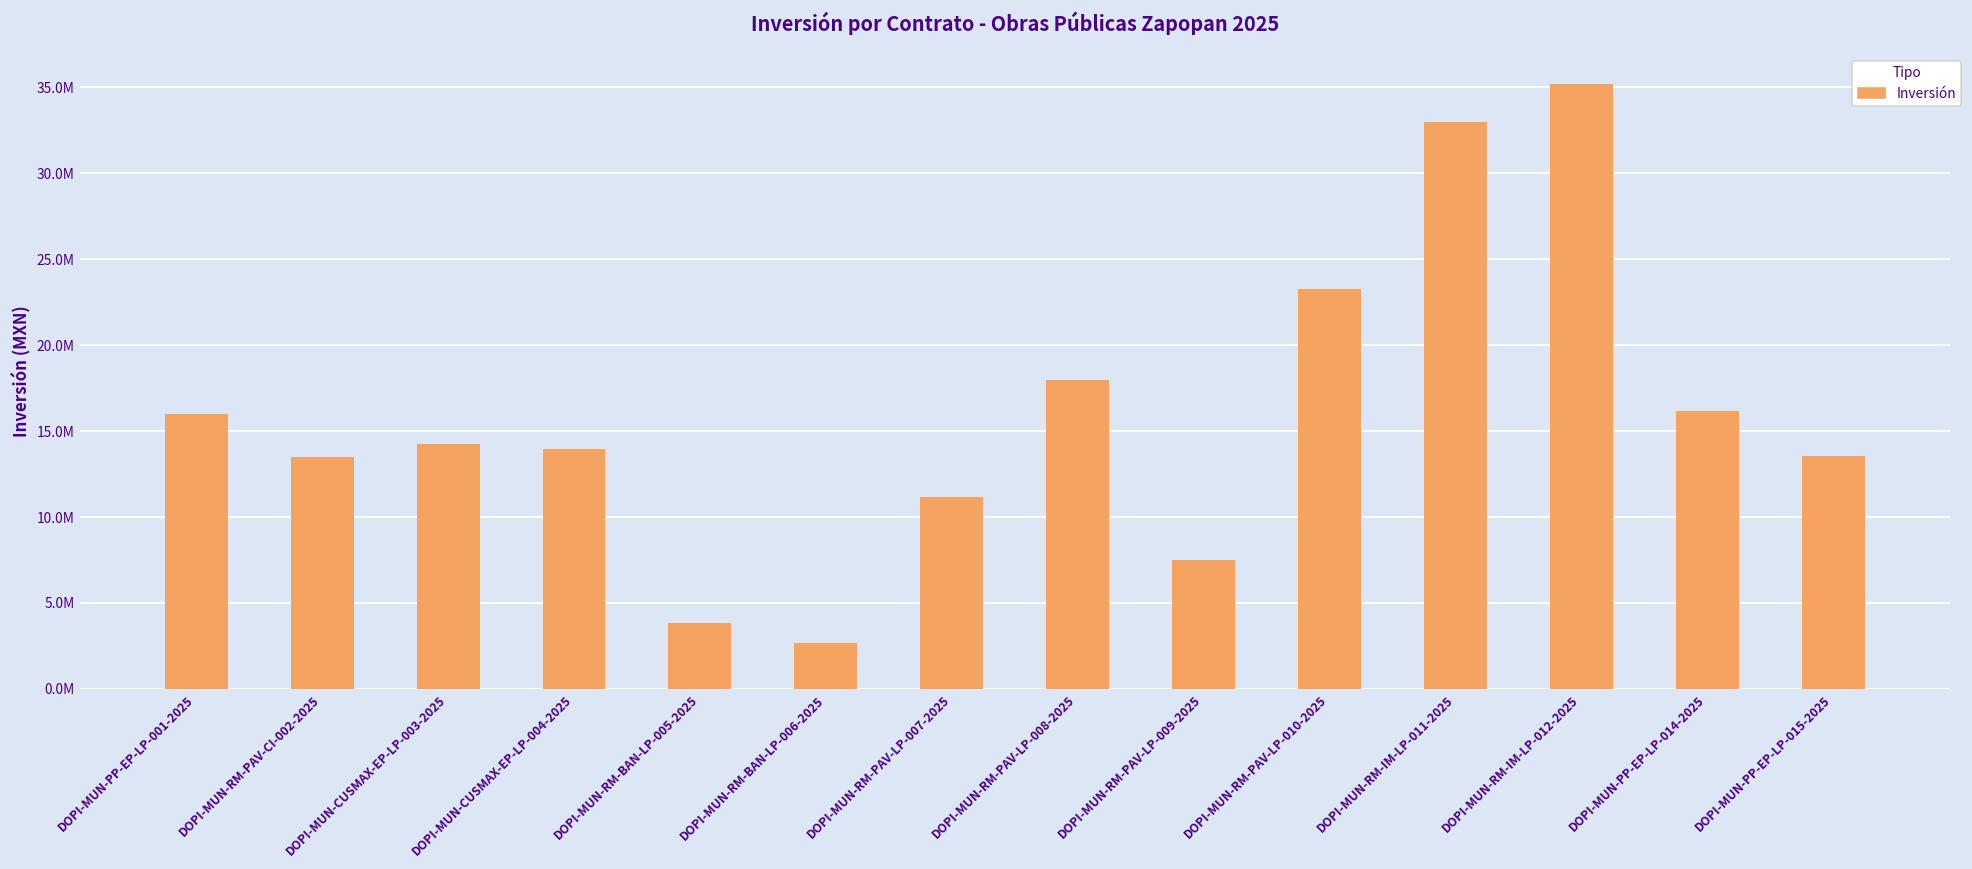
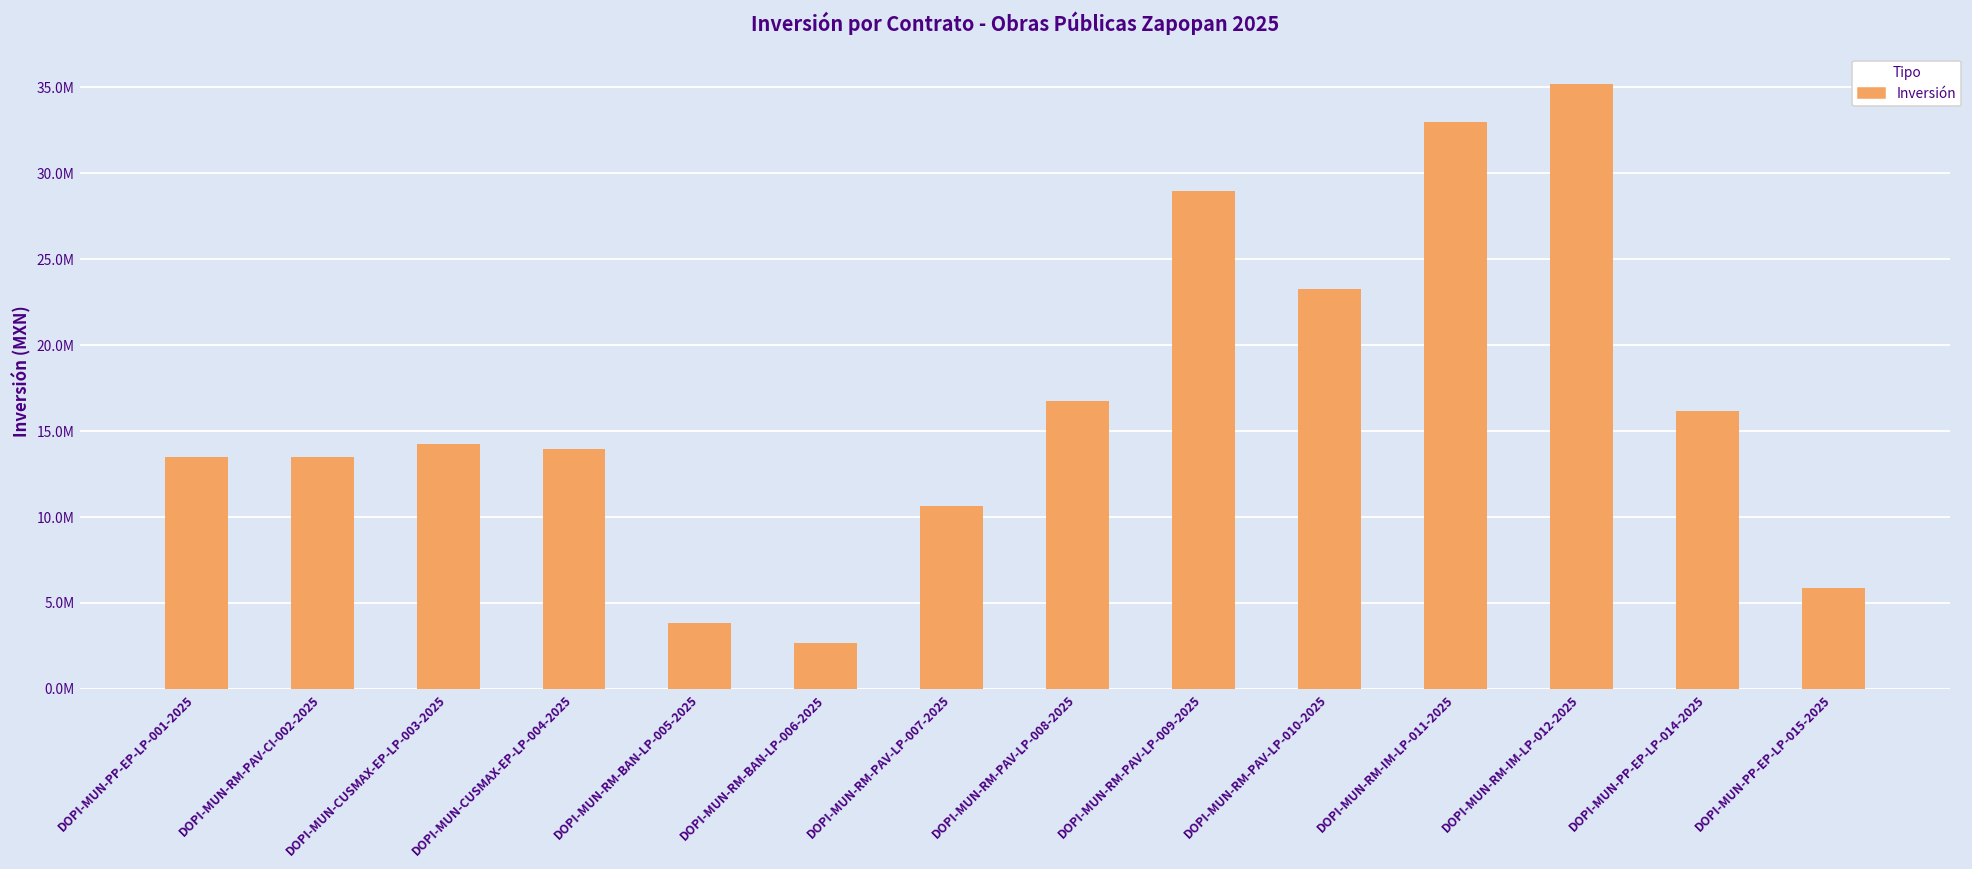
  {
-   "DOPI-MUN-PP-EP-LP-001-2025": 16000000,
+   "DOPI-MUN-PP-EP-LP-001-2025": 13500000,
    "DOPI-MUN-RM-PAV-CI-002-2025": 13500000,
    "DOPI-MUN-CUSMAX-EP-LP-003-2025": 14200000,
    "DOPI-MUN-CUSMAX-EP-LP-004-2025": 13900000,
    "DOPI-MUN-RM-BAN-LP-005-2025": 3800000,
    "DOPI-MUN-RM-BAN-LP-006-2025": 2700000,
-   "DOPI-MUN-RM-PAV-LP-007-2025": 11200000,
-   "DOPI-MUN-RM-PAV-LP-008-2025": 18000000,
-   "DOPI-MUN-RM-PAV-LP-009-2025": 7500000,
+   "DOPI-MUN-RM-PAV-LP-007-2025": 10700000,
+   "DOPI-MUN-RM-PAV-LP-008-2025": 16700000,
+   "DOPI-MUN-RM-PAV-LP-009-2025": 28900000,
    "DOPI-MUN-RM-PAV-LP-010-2025": 23300000,
    "DOPI-MUN-RM-IM-LP-011-2025": 33000000,
    "DOPI-MUN-RM-IM-LP-012-2025": 35200000,
    "DOPI-MUN-PP-EP-LP-014-2025": 16100000,
-   "DOPI-MUN-PP-EP-LP-015-2025": 13600000
+   "DOPI-MUN-PP-EP-LP-015-2025": 5900000
  }
